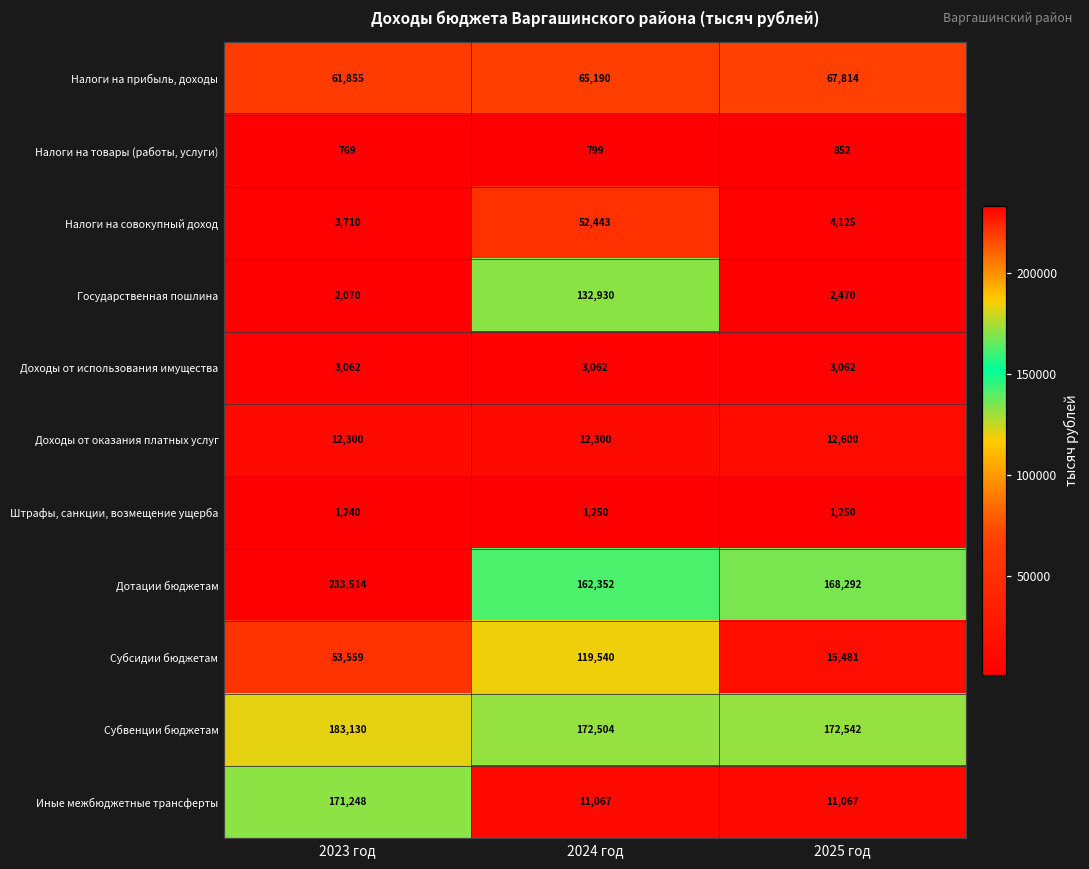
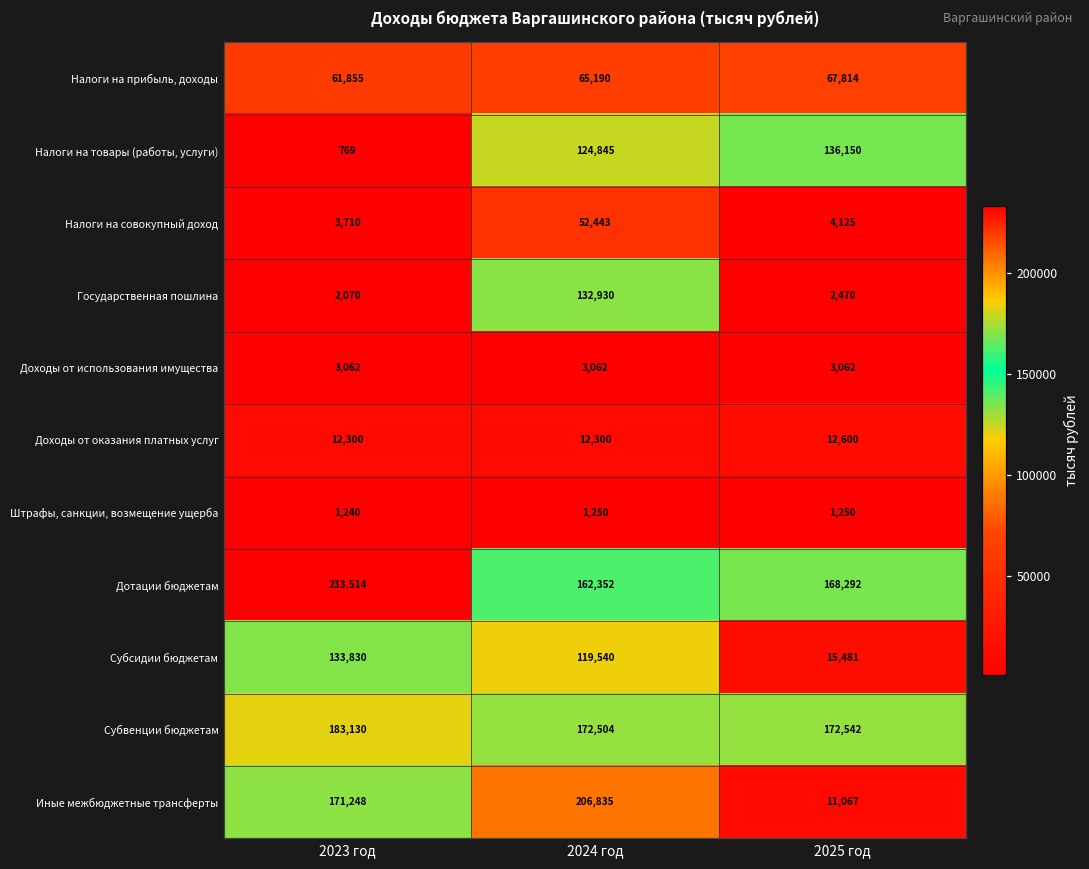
  {
    "Налоги на прибыль, доходы": {
      "2023 год": "61,855",
      "2024 год": "65,190",
      "2025 год": "67,814"
    },
    "Налоги на товары (работы, услуги)": {
      "2023 год": "769",
-     "2024 год": "799",
-     "2025 год": "852"
+     "2024 год": "124,845",
+     "2025 год": "136,150"
    },
    "Налоги на совокупный доход": {
      "2023 год": "3,710",
      "2024 год": "52,443",
      "2025 год": "4,125"
    },
    "Государственная пошлина": {
      "2023 год": "2,070",
      "2024 год": "132,930",
      "2025 год": "2,470"
    },
    "Доходы от использования имущества": {
      "2023 год": "3,062",
      "2024 год": "3,062",
      "2025 год": "3,062"
    },
    "Доходы от оказания платных услуг": {
      "2023 год": "12,300",
      "2024 год": "12,300",
      "2025 год": "12,600"
    },
    "Штрафы, санкции, возмещение ущерба": {
      "2023 год": "1,240",
      "2024 год": "1,250",
      "2025 год": "1,250"
    },
    "Дотации бюджетам": {
      "2023 год": "233,514",
      "2024 год": "162,352",
      "2025 год": "168,292"
    },
    "Субсидии бюджетам": {
-     "2023 год": "53,559",
+     "2023 год": "133,830",
      "2024 год": "119,540",
      "2025 год": "15,481"
    },
    "Субвенции бюджетам": {
      "2023 год": "183,130",
      "2024 год": "172,504",
      "2025 год": "172,542"
    },
    "Иные межбюджетные трансферты": {
      "2023 год": "171,248",
-     "2024 год": "11,067",
+     "2024 год": "206,835",
      "2025 год": "11,067"
    }
  }
